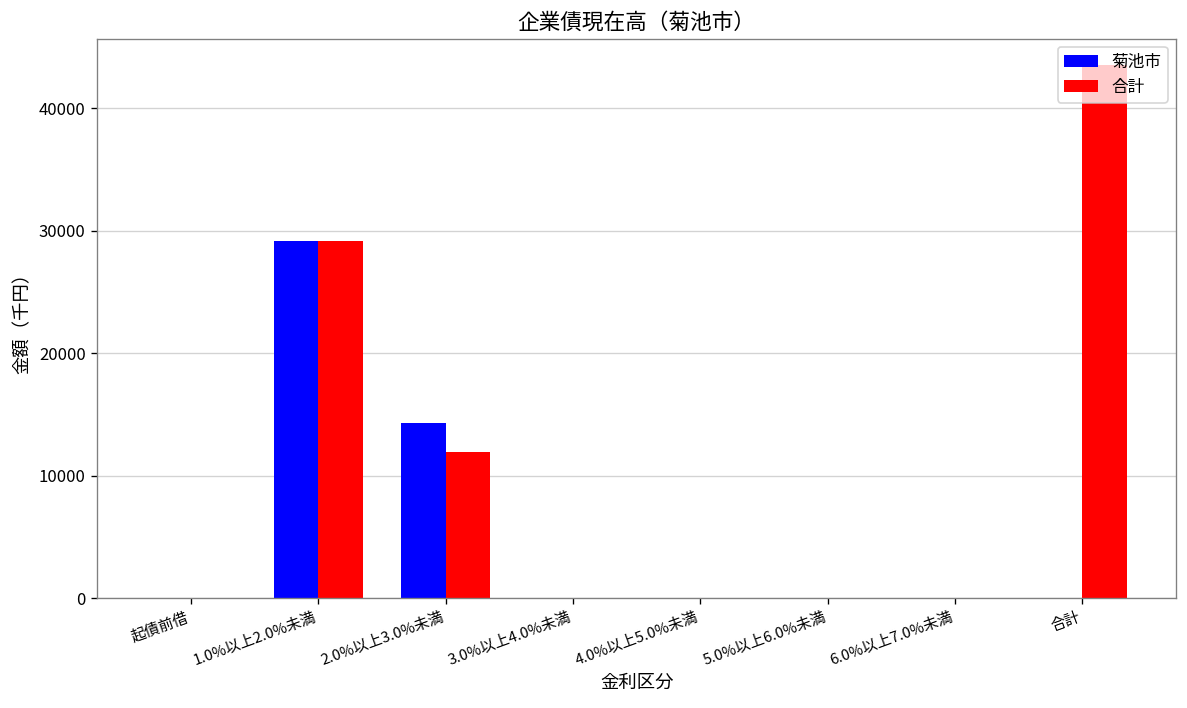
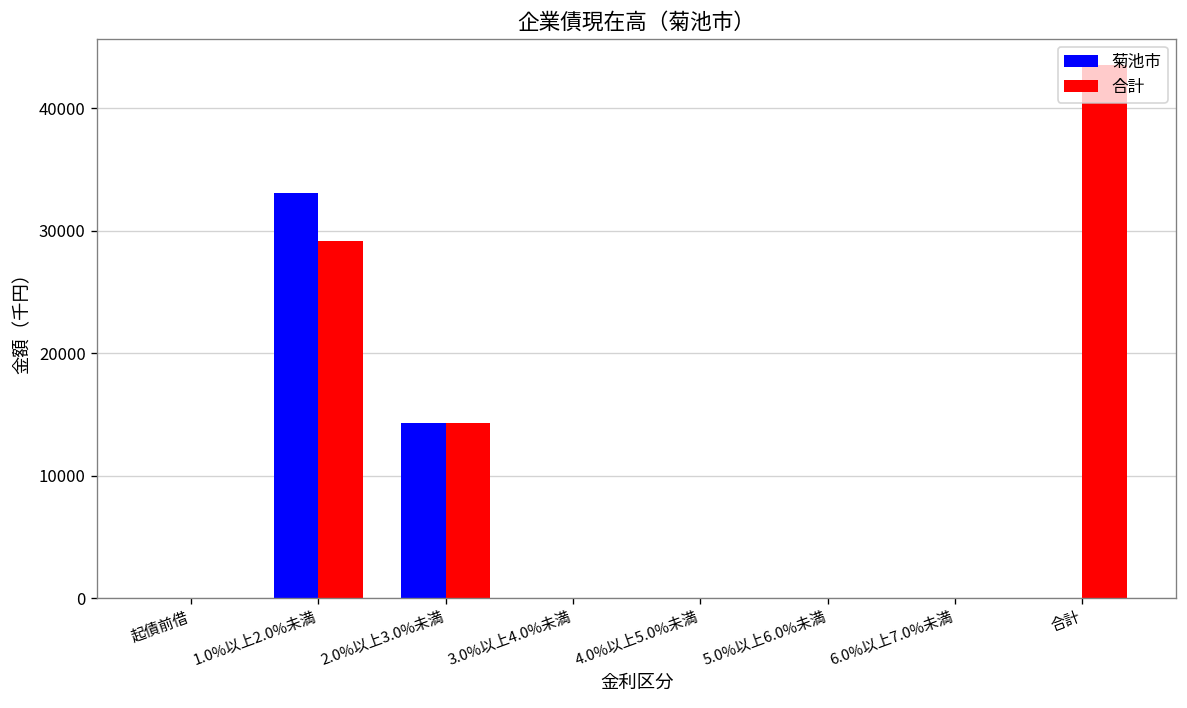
  {
    "菊池市": {
      "起債前借": 0,
-     "1.0%以上2.0%未満": 29200,
+     "1.0%以上2.0%未満": 33100,
      "2.0%以上3.0%未満": 14300,
      "3.0%以上4.0%未満": 0,
      "4.0%以上5.0%未満": 0,
      "5.0%以上6.0%未満": 0,
      "6.0%以上7.0%未満": 0,
      "合計": 0
    },
    "合計": {
      "起債前借": 0,
      "1.0%以上2.0%未満": 29200,
-     "2.0%以上3.0%未満": 11900,
+     "2.0%以上3.0%未満": 14300,
      "3.0%以上4.0%未満": 0,
      "4.0%以上5.0%未満": 0,
      "5.0%以上6.0%未満": 0,
      "6.0%以上7.0%未満": 0
    }
  }
